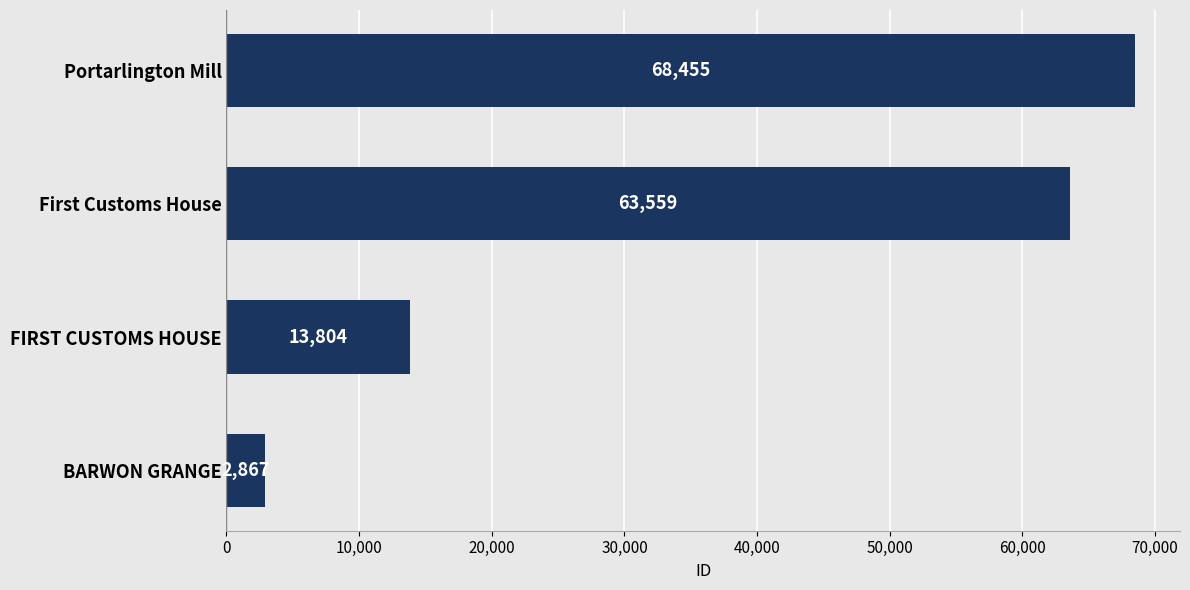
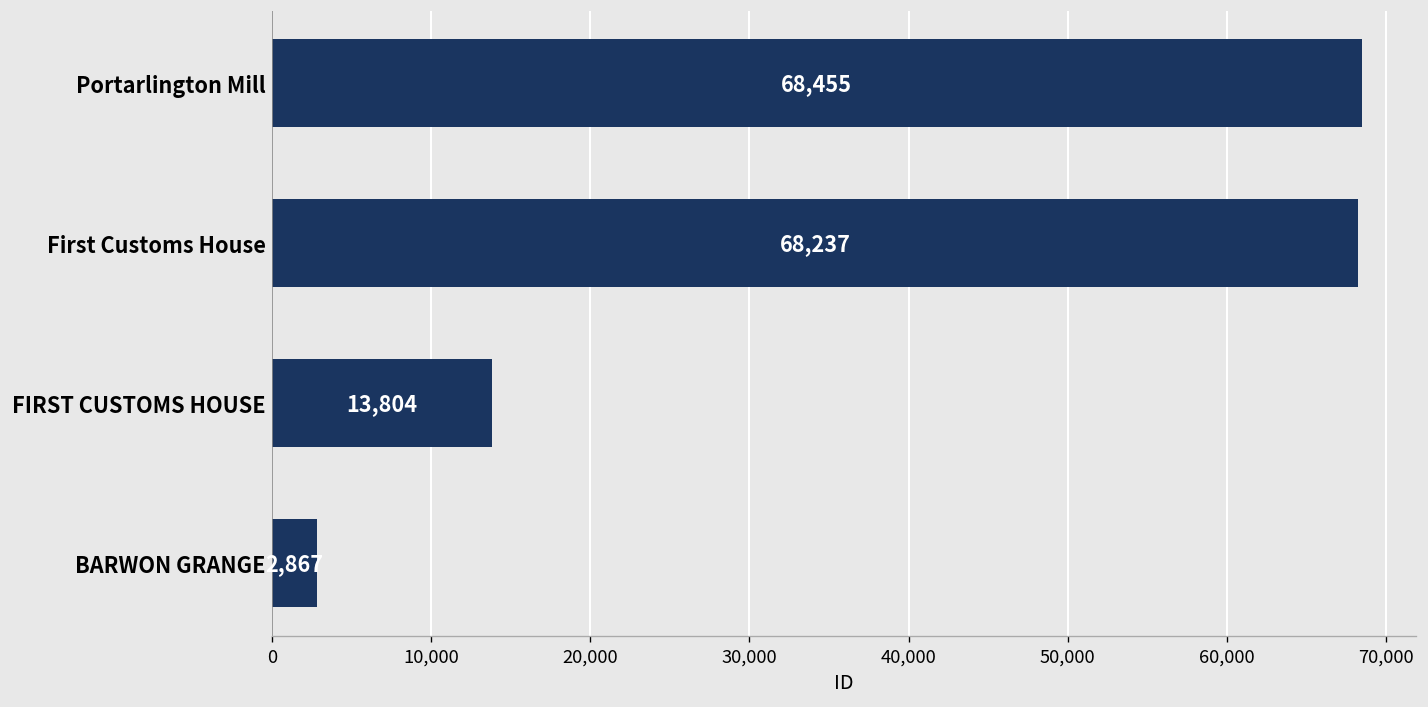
  {
    "Portarlington Mill": "68,455",
-   "First Customs House": "63,559",
+   "First Customs House": "68,237",
    "FIRST CUSTOMS HOUSE": "13,804",
    "BARWON GRANGE": "2,867"
  }
